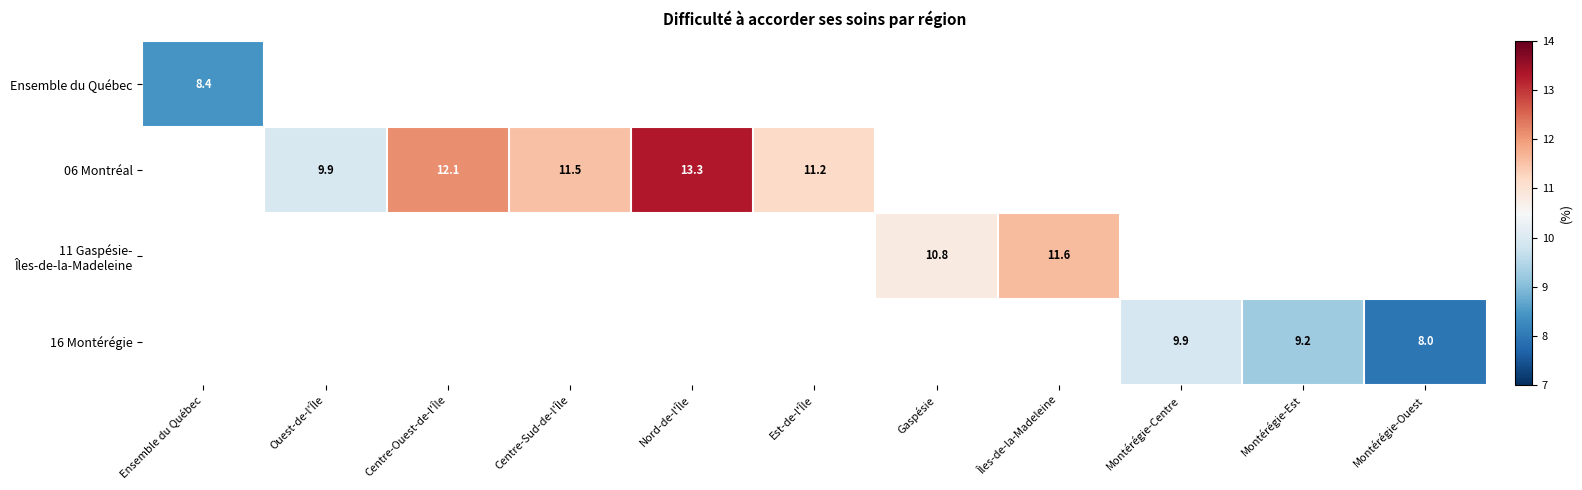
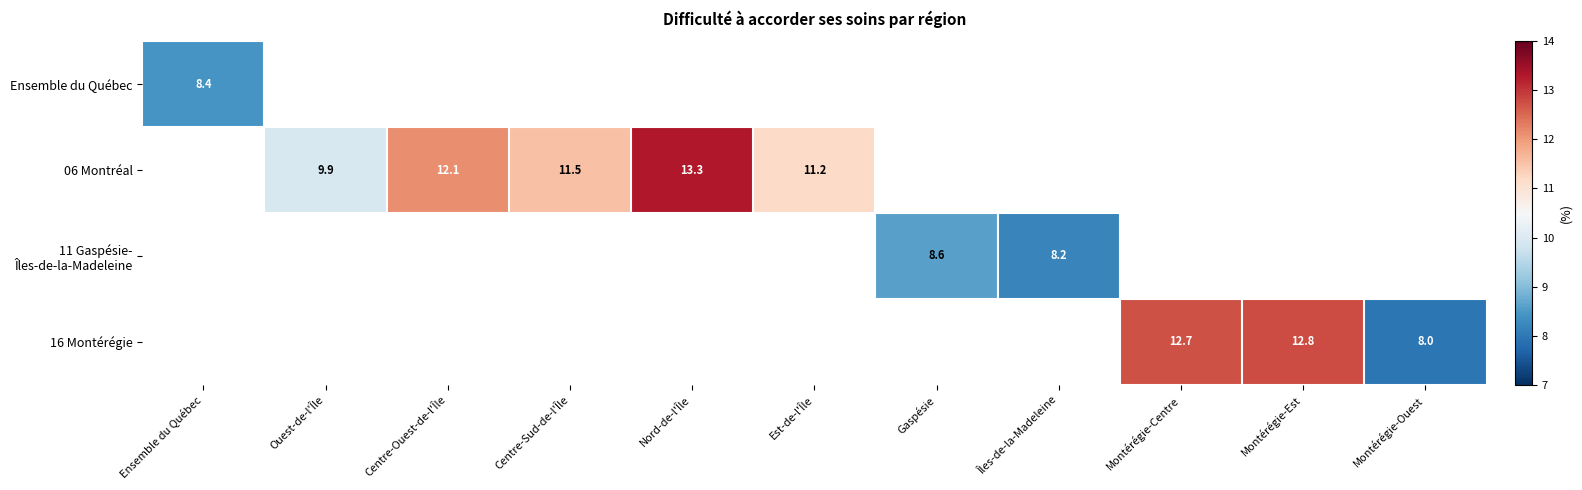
  {
    "Ensemble du Québec": {
      "Ensemble du Québec": 8.4
    },
    "06 Montréal": {
      "Ouest-de-l'Île": 9.9,
      "Centre-Ouest-de-l'Île": 12.1,
      "Centre-Sud-de-l'Île": 11.5,
      "Nord-de-l'Île": 13.3,
      "Est-de-l'Île": 11.2
    },
    "11 Gaspésie- Îles-de-la-Madeleine": {
-     "Gaspésie": 10.8,
-     "Îles-de-la-Madeleine": 11.6
+     "Gaspésie": 8.6,
+     "Îles-de-la-Madeleine": 8.2
    },
    "16 Montérégie": {
-     "Montérégie-Centre": 9.9,
-     "Montérégie-Est": 9.2,
+     "Montérégie-Centre": 12.7,
+     "Montérégie-Est": 12.8,
      "Montérégie-Ouest": 8.0
    }
  }
